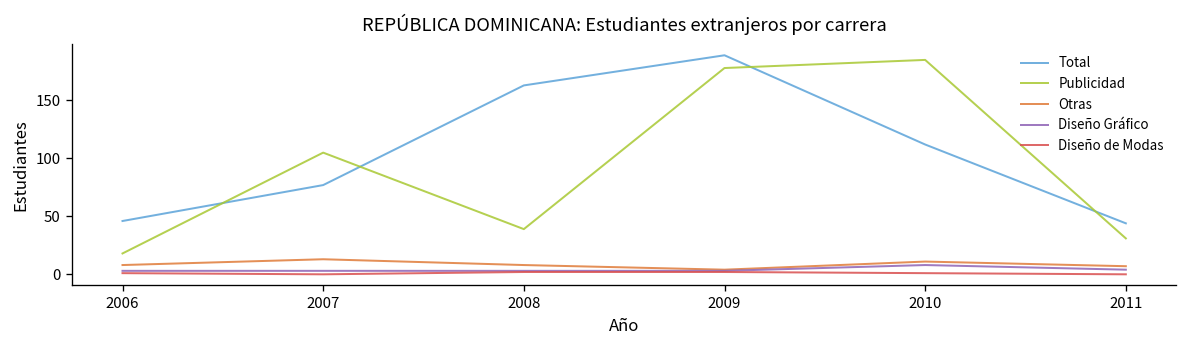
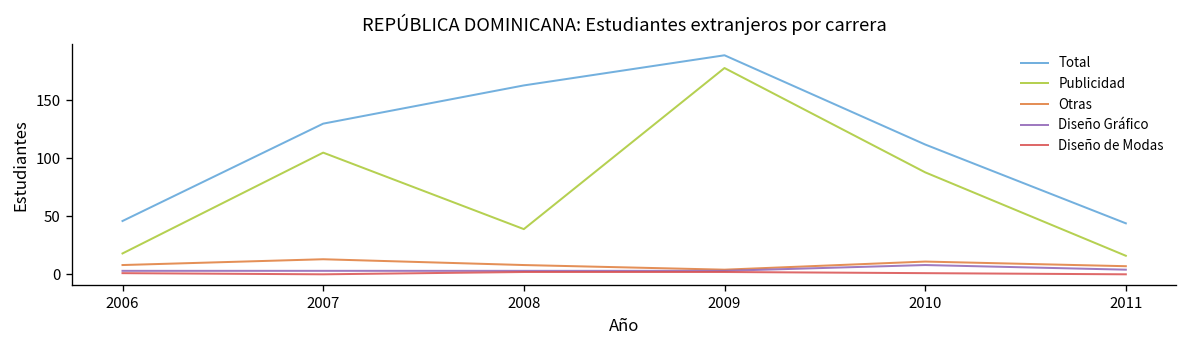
  {
    "Total": {
      "2006": 50,
-     "2007": 80,
+     "2007": 130,
      "2008": 160,
      "2009": 190,
      "2010": 110,
      "2011": 40
    },
    "Publicidad": {
      "2006": 20,
      "2007": 110,
      "2008": 40,
      "2009": 180,
-     "2010": 190,
-     "2011": 30
+     "2010": 90,
+     "2011": 20
    },
    "Diseño Gráfico": {
      "2007": 0,
      "2010": 10,
      "2011": 0
    }
  }
